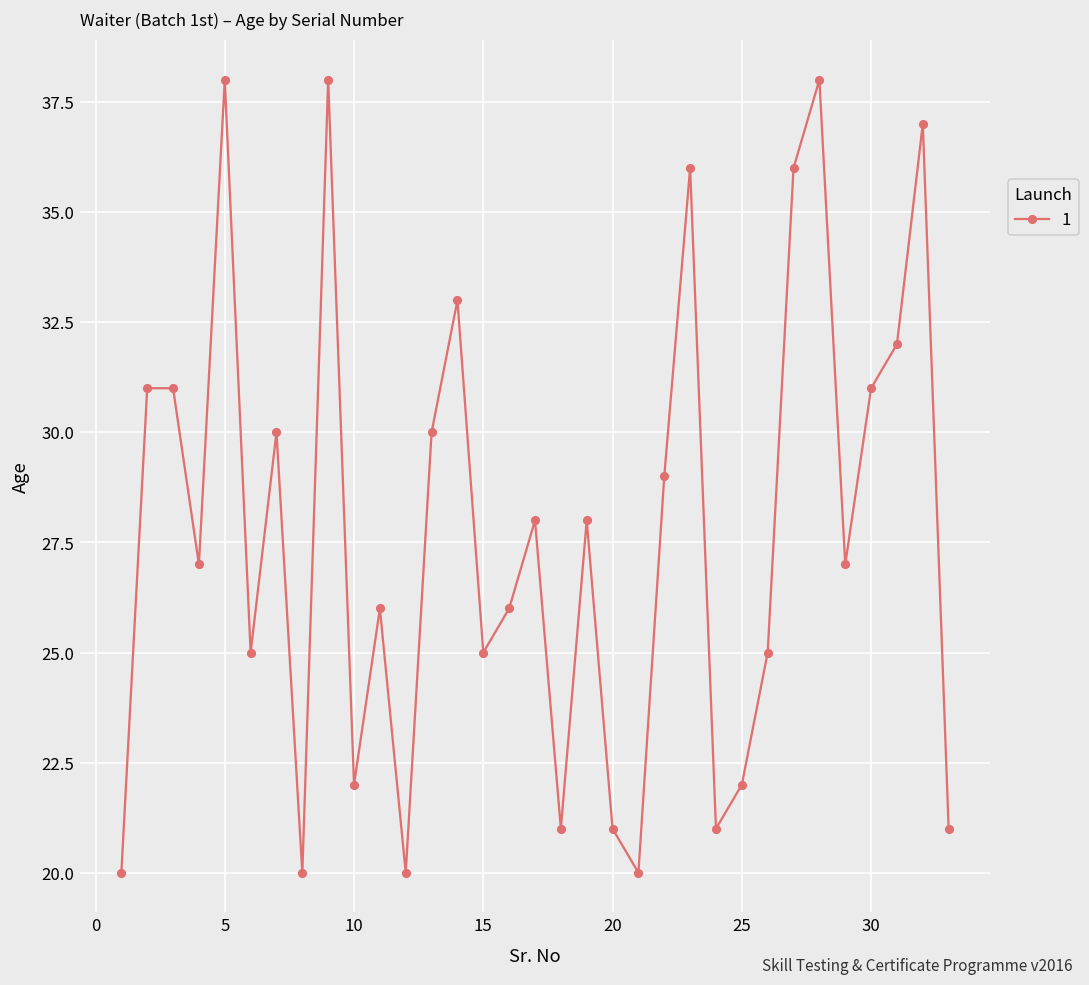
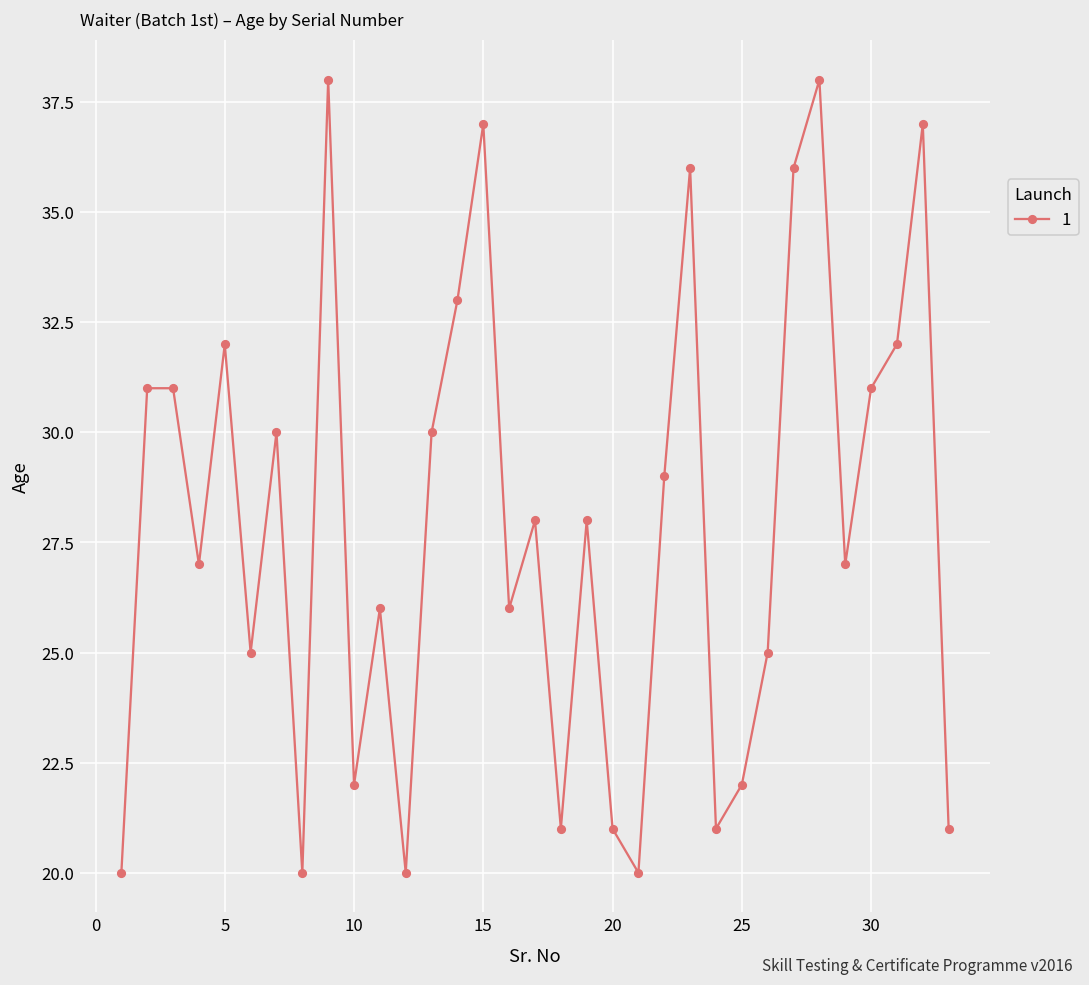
  {
-   "5": 38,
+   "5": 32,
    "10": 22,
-   "15": 25,
+   "15": 37,
    "20": 21,
    "25": 22,
    "30": 31
  }
